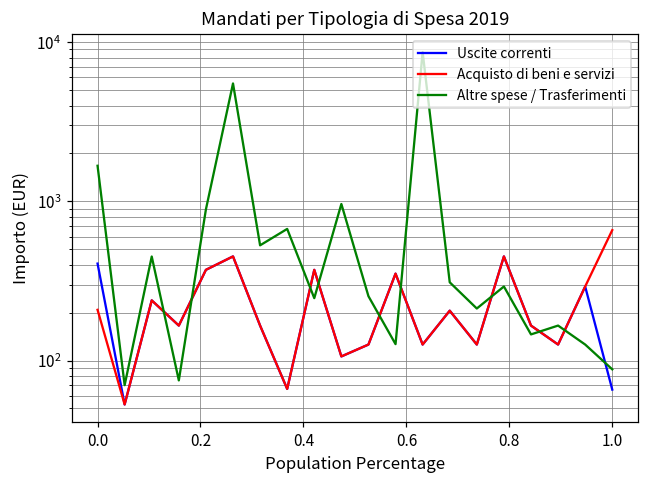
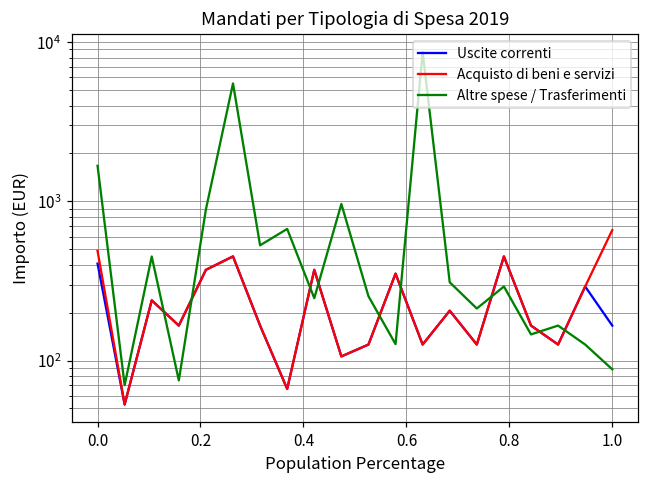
  {
    "Uscite correnti": {
      "0.0": 410,
-     "1.0": 70
+     "1.0": 170
    },
    "Acquisto di beni e servizi": {
-     "0.0": 210,
+     "0.0": 490,
      "1.0": 700
    },
    "Altre spese / Trasferimenti": {
      "0.0": 1700,
      "1.0": 90
    }
  }
